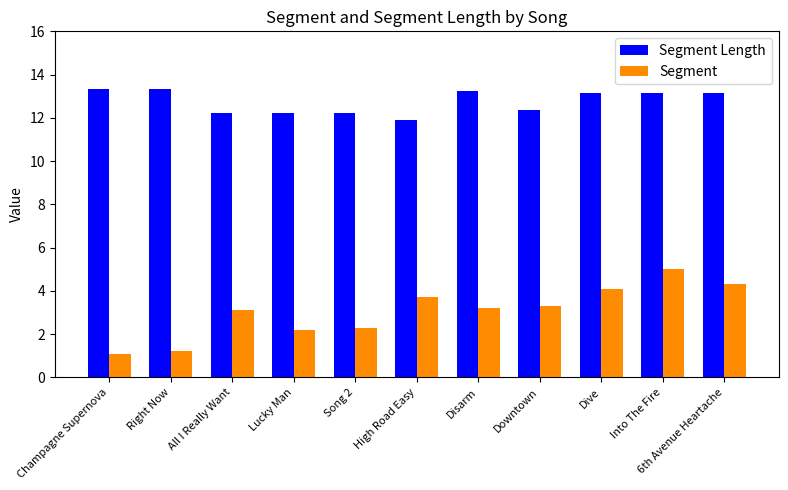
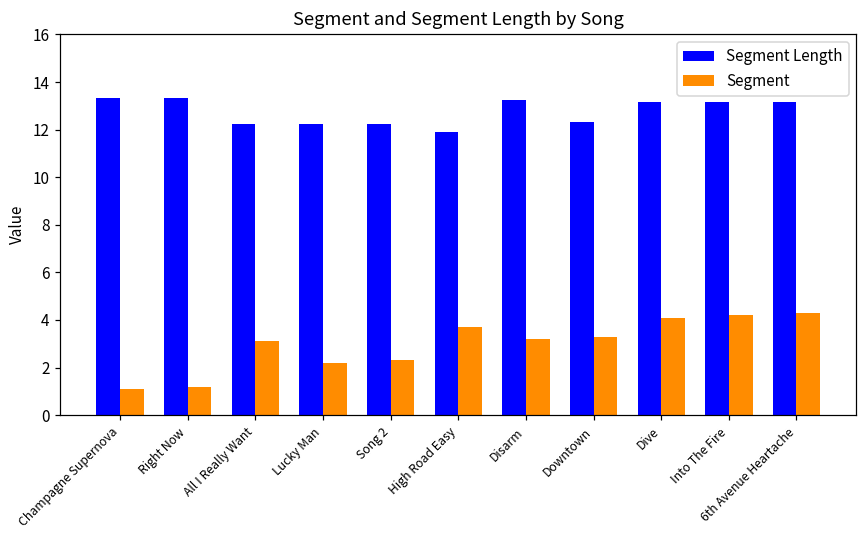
  {
    "Segment Length": {
      "Champagne Supernova": 13.3,
      "Right Now": 13.3,
      "All I Really Want": 12.2,
      "Lucky Man": 12.2,
      "Song 2": 12.2,
      "High Road Easy": 11.9,
      "Disarm": 13.2,
      "Downtown": 12.3,
      "Dive": 13.2,
      "Into The Fire": 13.2,
      "6th Avenue Heartache": 13.2
    },
    "Segment": {
      "Champagne Supernova": 1.1,
      "Right Now": 1.2,
      "All I Really Want": 3.1,
      "Lucky Man": 2.2,
      "Song 2": 2.3,
      "High Road Easy": 3.7,
      "Disarm": 3.2,
      "Downtown": 3.3,
      "Dive": 4.1,
-     "Into The Fire": 5.0,
+     "Into The Fire": 4.2,
      "6th Avenue Heartache": 4.3
    }
  }
